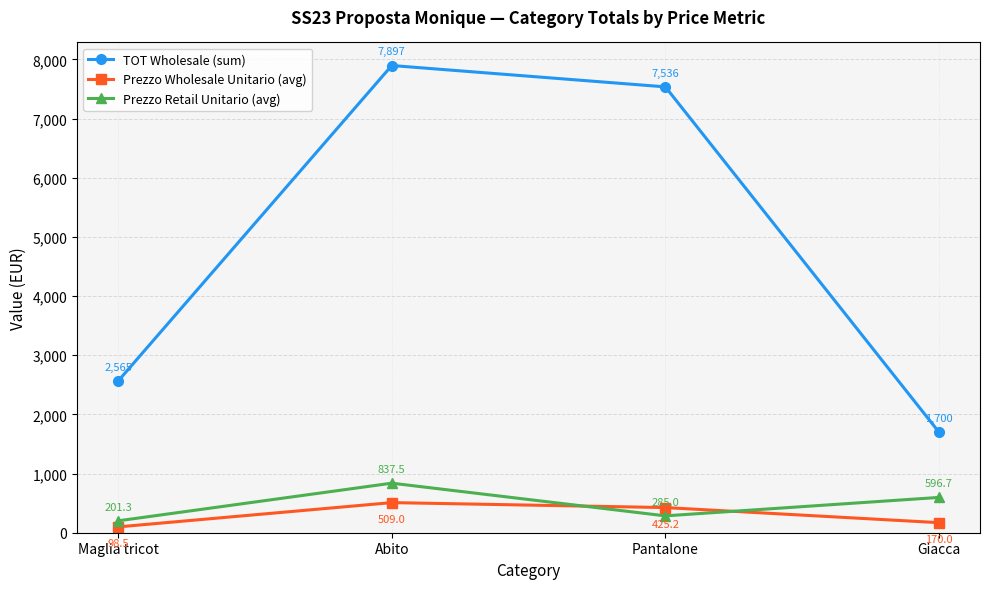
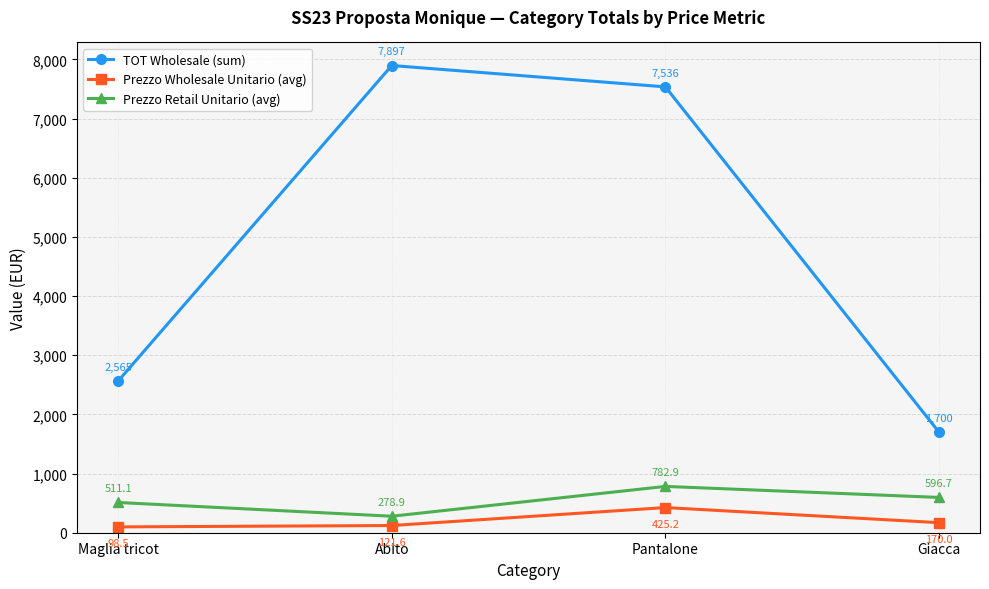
  {
    "TOT Wholesale (sum)": {
      "Maglia tricot": "2,565",
      "Abito": "7,897",
      "Pantalone": "7,536",
      "Giacca": "1,700"
    },
    "Prezzo Wholesale Unitario (avg)": {
      "Maglia tricot": "98.5",
-     "Abito": "509.0",
+     "Abito": "121.6",
      "Pantalone": "425.2",
      "Giacca": "170.0"
    },
    "Prezzo Retail Unitario (avg)": {
-     "Maglia tricot": "201.3",
-     "Abito": "837.5",
-     "Pantalone": "285.0",
+     "Maglia tricot": "511.1",
+     "Abito": "278.9",
+     "Pantalone": "782.9",
      "Giacca": "596.7"
    }
  }
